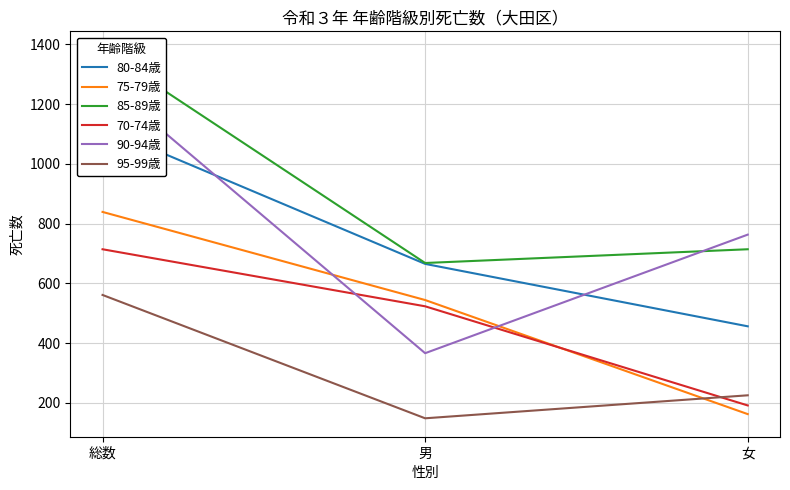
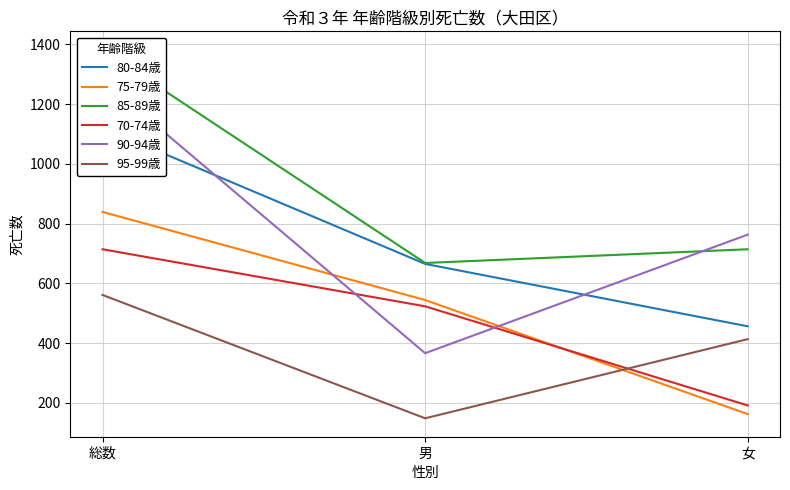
  {
    "80-84歳": {
      "女": 460
    },
    "75-79歳": {
      "総数": 840,
      "男": 540,
      "女": 160
    },
    "85-89歳": {
      "女": 710
    },
    "70-74歳": {
      "総数": 710,
      "男": 520,
      "女": 190
    },
    "90-94歳": {
      "男": 370,
      "女": 760
    },
    "95-99歳": {
      "総数": 560,
      "男": 150,
-     "女": 230
+     "女": 410
    }
  }
